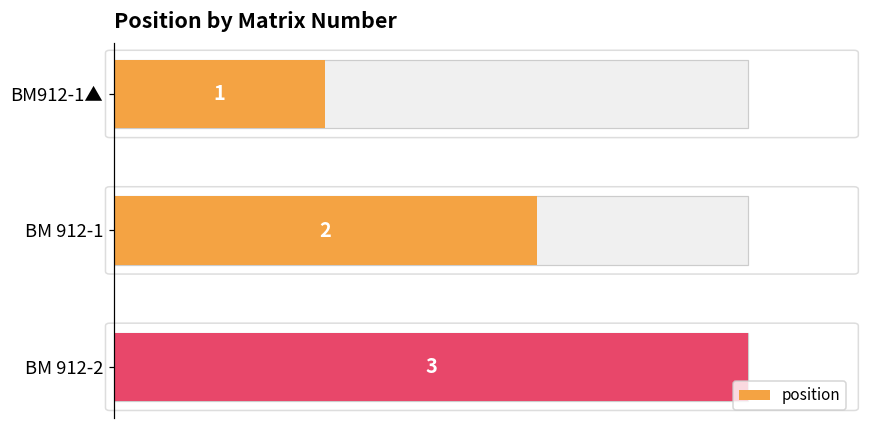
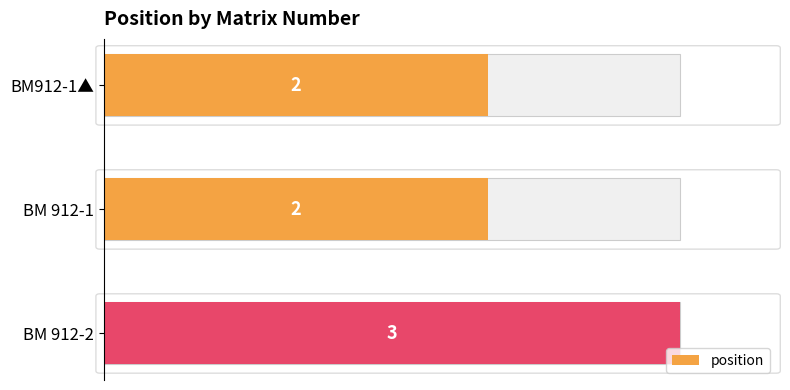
  {
    "position": {
-     "BM912-1▲": 1,
+     "BM912-1▲": 2,
      "BM 912-2": 3
    }
  }
